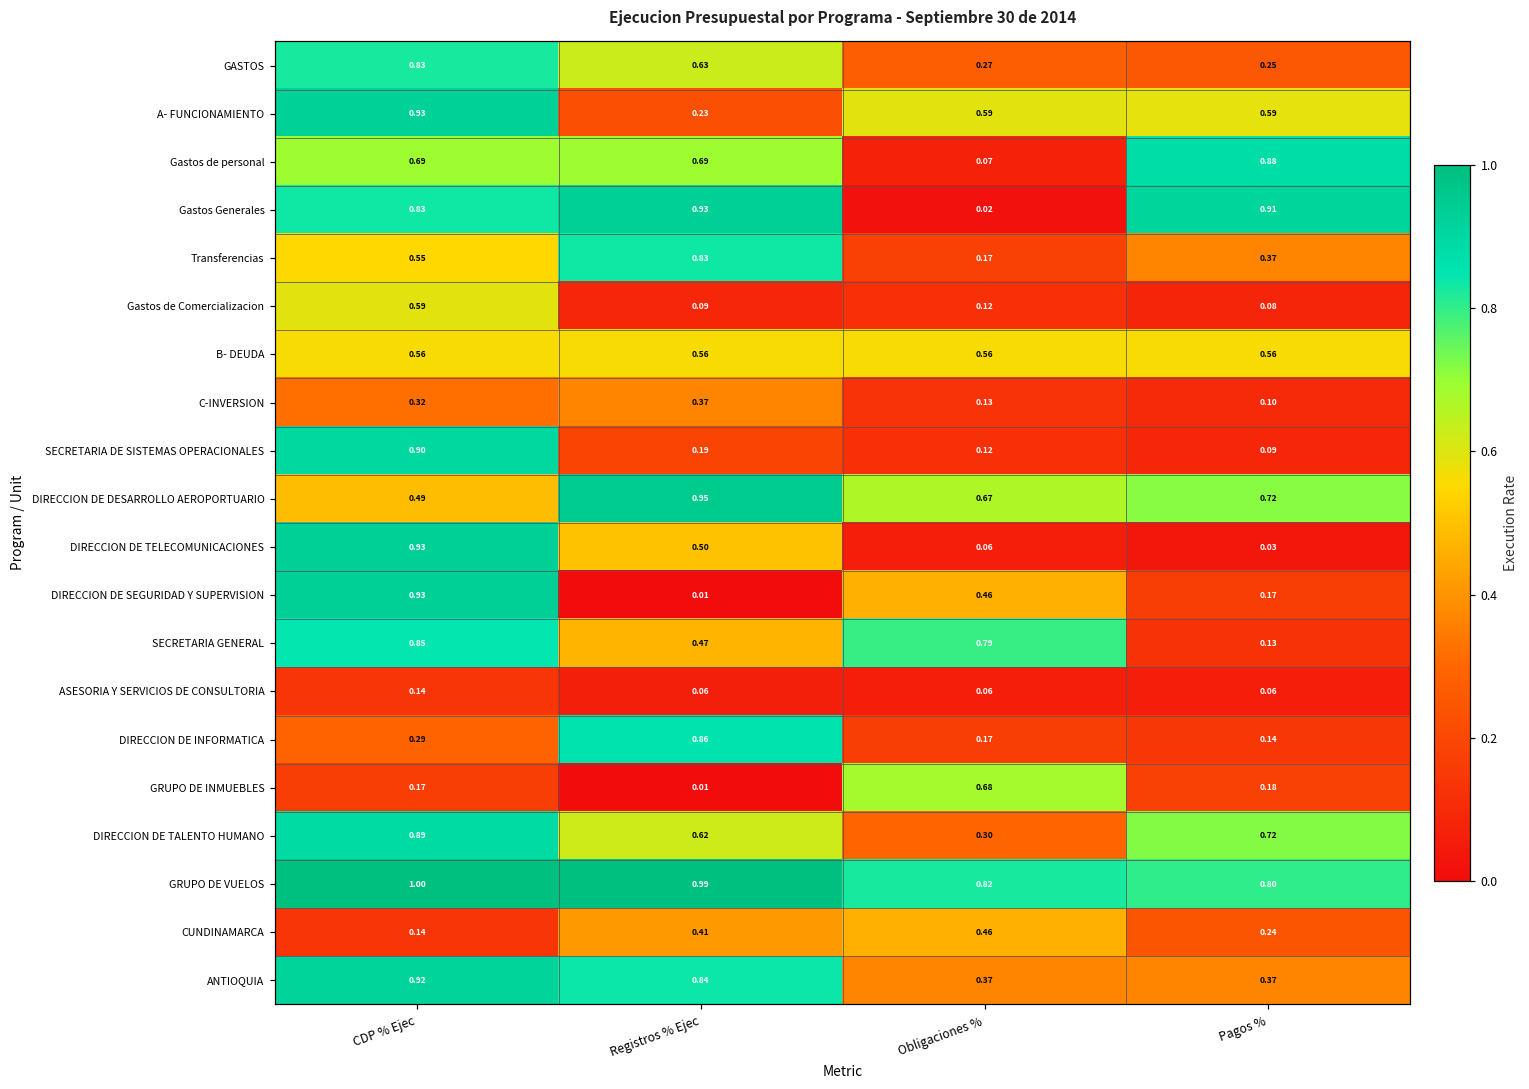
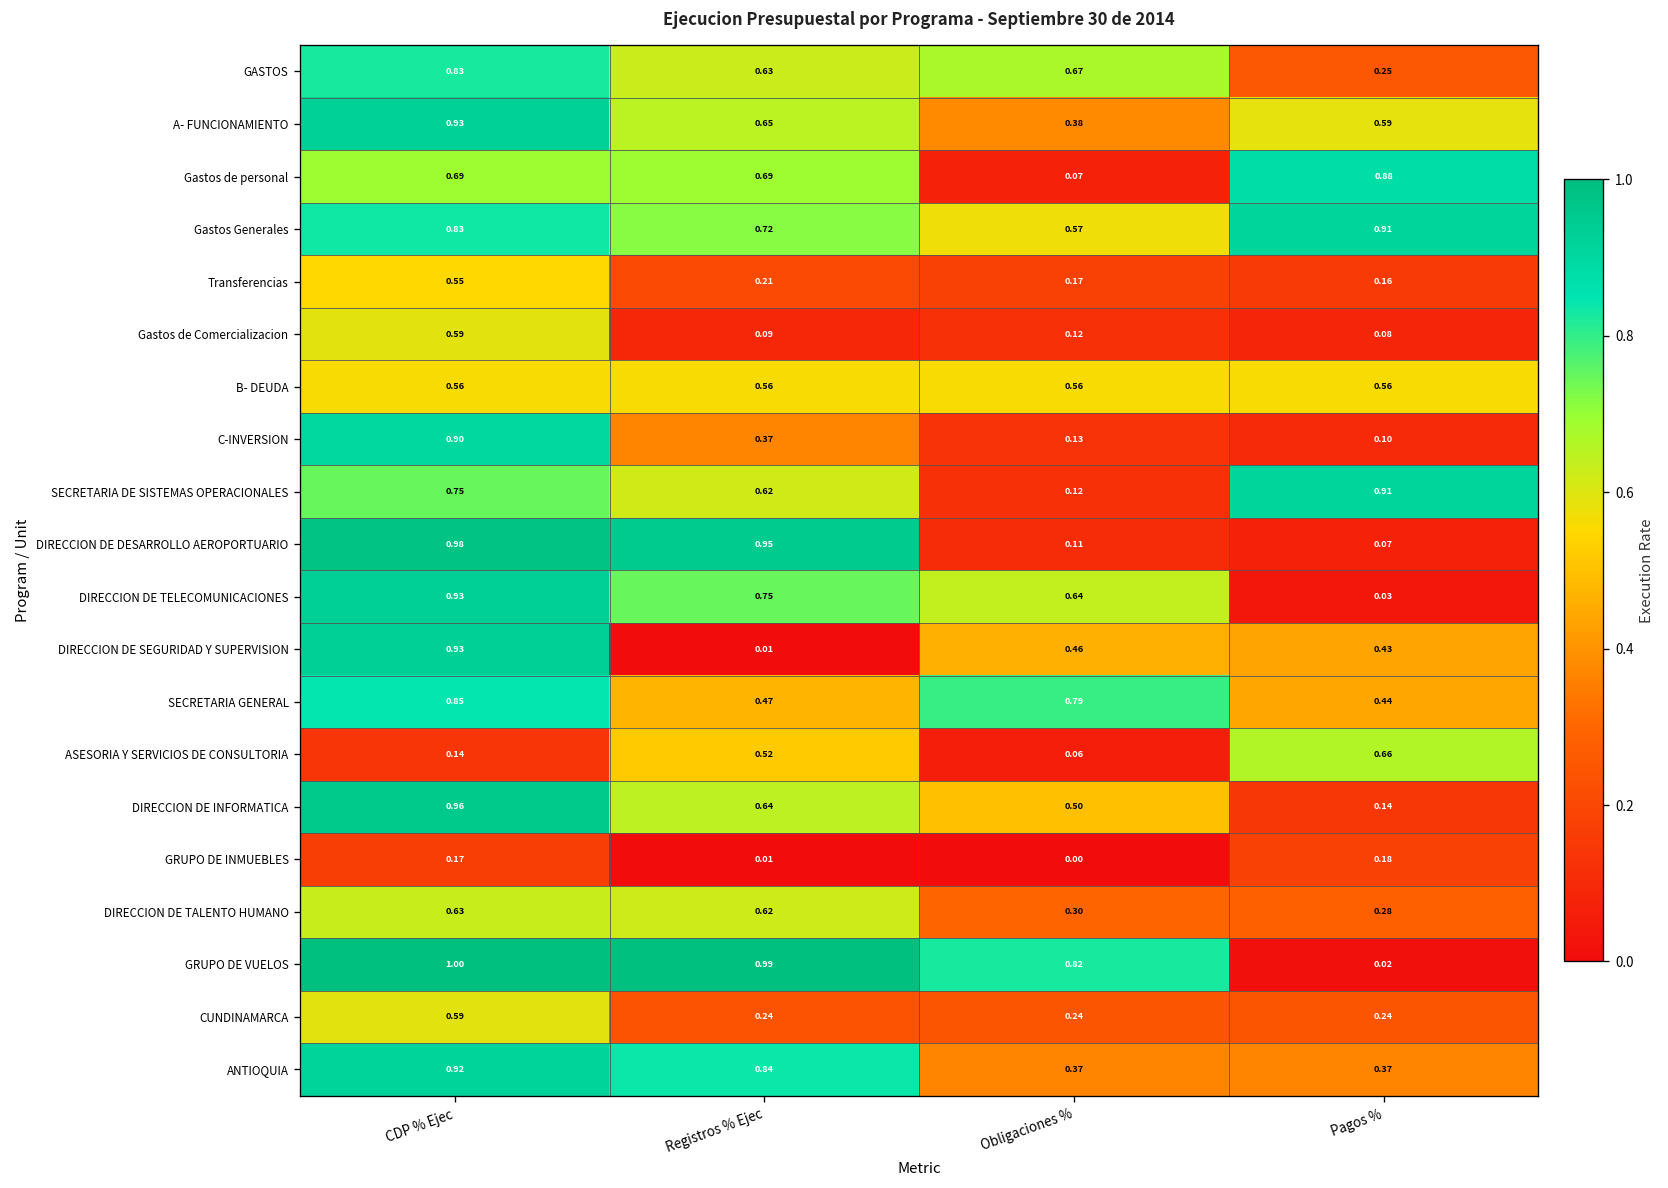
  {
    "GASTOS": {
      "CDP % Ejec": 0.83,
      "Registros % Ejec": 0.63,
-     "Obligaciones %": 0.27,
+     "Obligaciones %": 0.67,
      "Pagos %": 0.25
    },
    "A- FUNCIONAMIENTO": {
      "CDP % Ejec": 0.93,
-     "Registros % Ejec": 0.23,
-     "Obligaciones %": 0.59,
+     "Registros % Ejec": 0.65,
+     "Obligaciones %": 0.38,
      "Pagos %": 0.59
    },
    "Gastos de personal": {
      "CDP % Ejec": 0.69,
      "Registros % Ejec": 0.69,
      "Obligaciones %": 0.07,
      "Pagos %": 0.88
    },
    "Gastos Generales": {
      "CDP % Ejec": 0.83,
-     "Registros % Ejec": 0.93,
-     "Obligaciones %": 0.02,
+     "Registros % Ejec": 0.72,
+     "Obligaciones %": 0.57,
      "Pagos %": 0.91
    },
    "Transferencias": {
      "CDP % Ejec": 0.55,
-     "Registros % Ejec": 0.83,
+     "Registros % Ejec": 0.21,
      "Obligaciones %": 0.17,
-     "Pagos %": 0.37
+     "Pagos %": 0.16
    },
    "Gastos de Comercializacion": {
      "CDP % Ejec": 0.59,
      "Registros % Ejec": 0.09,
      "Obligaciones %": 0.12,
      "Pagos %": 0.08
    },
    "B- DEUDA": {
      "CDP % Ejec": 0.56,
      "Registros % Ejec": 0.56,
      "Obligaciones %": 0.56,
      "Pagos %": 0.56
    },
    "C-INVERSION": {
-     "CDP % Ejec": 0.32,
+     "CDP % Ejec": 0.90,
      "Registros % Ejec": 0.37,
      "Obligaciones %": 0.13,
      "Pagos %": 0.10
    },
    "SECRETARIA DE SISTEMAS OPERACIONALES": {
-     "CDP % Ejec": 0.90,
-     "Registros % Ejec": 0.19,
+     "CDP % Ejec": 0.75,
+     "Registros % Ejec": 0.62,
      "Obligaciones %": 0.12,
-     "Pagos %": 0.09
+     "Pagos %": 0.91
    },
    "DIRECCION DE DESARROLLO AEROPORTUARIO": {
-     "CDP % Ejec": 0.49,
+     "CDP % Ejec": 0.98,
      "Registros % Ejec": 0.95,
-     "Obligaciones %": 0.67,
-     "Pagos %": 0.72
+     "Obligaciones %": 0.11,
+     "Pagos %": 0.07
    },
    "DIRECCION DE TELECOMUNICACIONES": {
      "CDP % Ejec": 0.93,
-     "Registros % Ejec": 0.50,
-     "Obligaciones %": 0.06,
+     "Registros % Ejec": 0.75,
+     "Obligaciones %": 0.64,
      "Pagos %": 0.03
    },
    "DIRECCION DE SEGURIDAD Y SUPERVISION": {
      "CDP % Ejec": 0.93,
      "Registros % Ejec": 0.01,
      "Obligaciones %": 0.46,
-     "Pagos %": 0.17
+     "Pagos %": 0.43
    },
    "SECRETARIA GENERAL": {
      "CDP % Ejec": 0.85,
      "Registros % Ejec": 0.47,
      "Obligaciones %": 0.79,
-     "Pagos %": 0.13
+     "Pagos %": 0.44
    },
    "ASESORIA Y SERVICIOS DE CONSULTORIA": {
      "CDP % Ejec": 0.14,
-     "Registros % Ejec": 0.06,
+     "Registros % Ejec": 0.52,
      "Obligaciones %": 0.06,
-     "Pagos %": 0.06
+     "Pagos %": 0.66
    },
    "DIRECCION DE INFORMATICA": {
-     "CDP % Ejec": 0.29,
-     "Registros % Ejec": 0.86,
-     "Obligaciones %": 0.17,
+     "CDP % Ejec": 0.96,
+     "Registros % Ejec": 0.64,
+     "Obligaciones %": 0.50,
      "Pagos %": 0.14
    },
    "GRUPO DE INMUEBLES": {
      "CDP % Ejec": 0.17,
      "Registros % Ejec": 0.01,
-     "Obligaciones %": 0.68,
+     "Obligaciones %": 0.00,
      "Pagos %": 0.18
    },
    "DIRECCION DE TALENTO HUMANO": {
-     "CDP % Ejec": 0.89,
+     "CDP % Ejec": 0.63,
      "Registros % Ejec": 0.62,
      "Obligaciones %": 0.30,
-     "Pagos %": 0.72
+     "Pagos %": 0.28
    },
    "GRUPO DE VUELOS": {
      "CDP % Ejec": 1.00,
      "Registros % Ejec": 0.99,
      "Obligaciones %": 0.82,
-     "Pagos %": 0.80
+     "Pagos %": 0.02
    },
    "CUNDINAMARCA": {
-     "CDP % Ejec": 0.14,
-     "Registros % Ejec": 0.41,
-     "Obligaciones %": 0.46,
+     "CDP % Ejec": 0.59,
+     "Registros % Ejec": 0.24,
+     "Obligaciones %": 0.24,
      "Pagos %": 0.24
    },
    "ANTIOQUIA": {
      "CDP % Ejec": 0.92,
      "Registros % Ejec": 0.84,
      "Obligaciones %": 0.37,
      "Pagos %": 0.37
    }
  }
